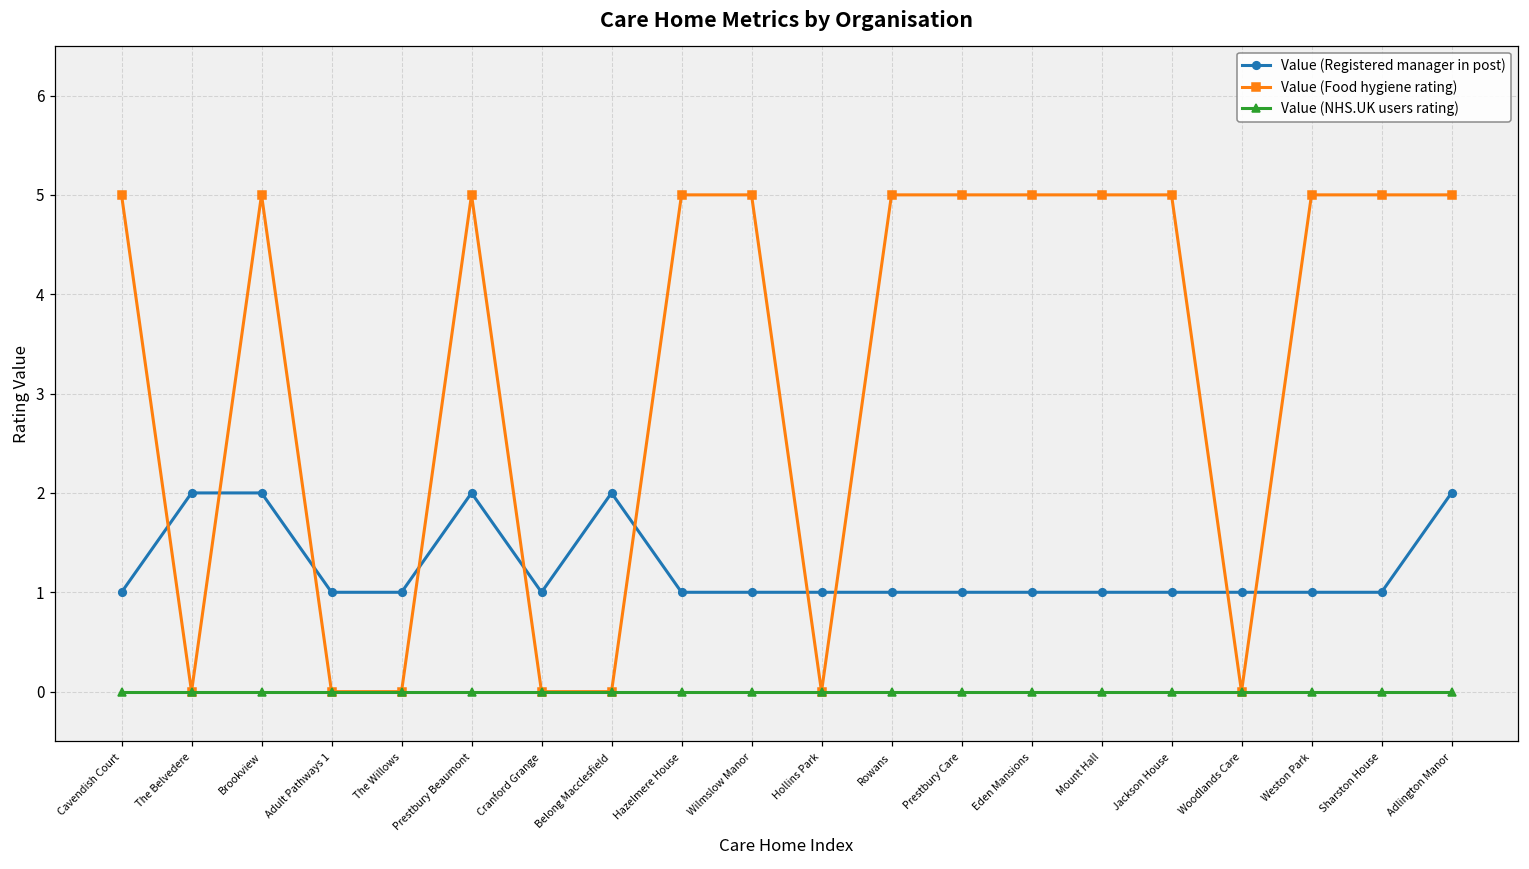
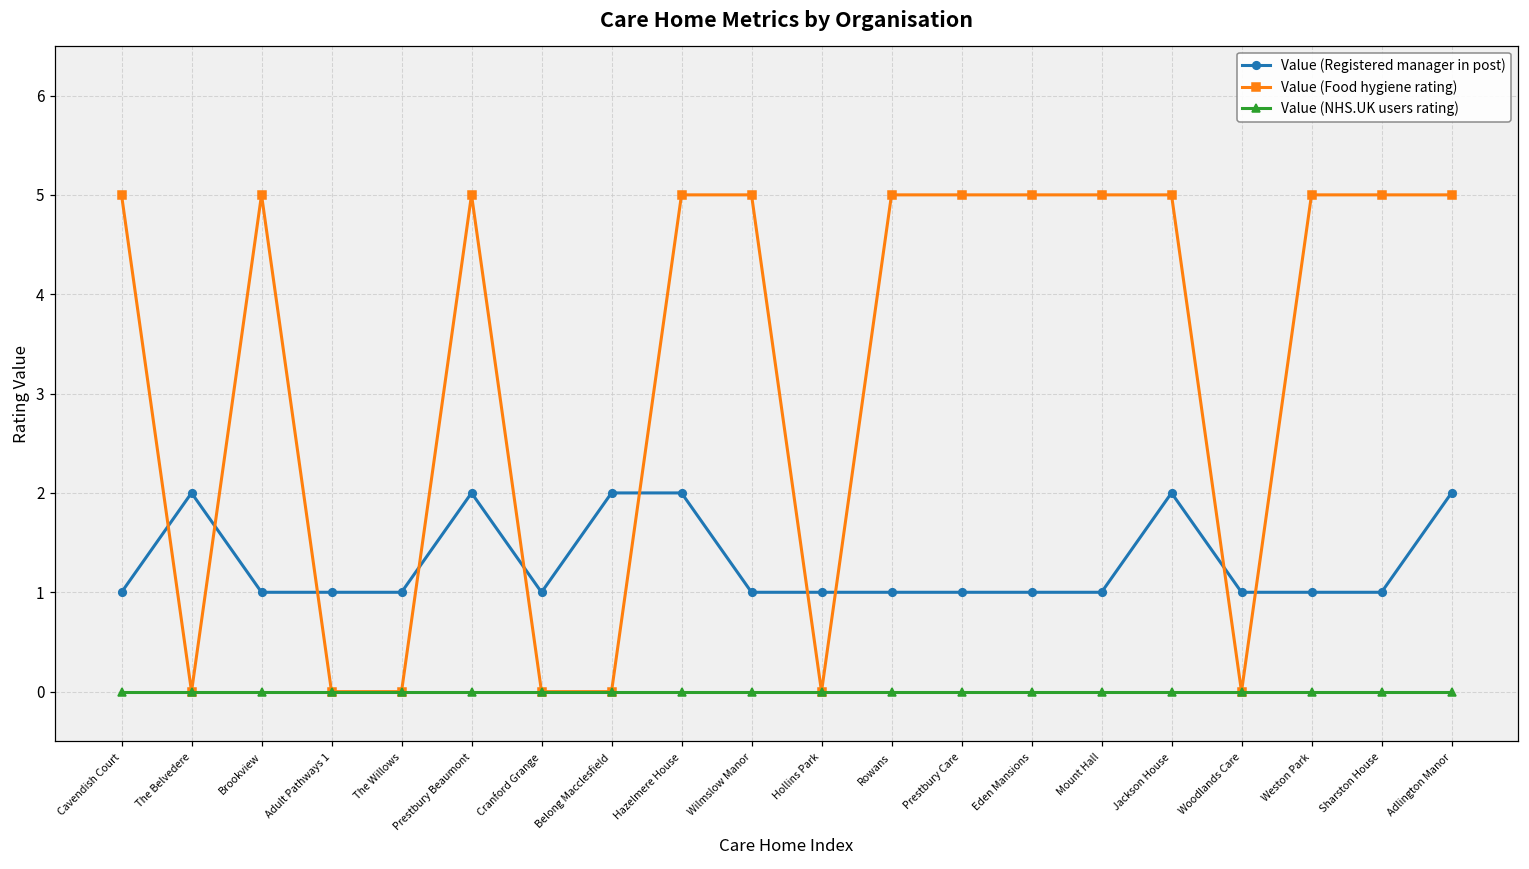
  {
    "Value (Registered manager in post)": {
      "Cavendish Court": 1,
      "The Belvedere": 2,
-     "Brookview": 2,
+     "Brookview": 1,
      "Adult Pathways 1": 1,
      "The Willows": 1,
      "Prestbury Beaumont": 2,
      "Cranford Grange": 1,
      "Belong Macclesfield": 2,
-     "Hazelmere House": 1,
+     "Hazelmere House": 2,
      "Wilmslow Manor": 1,
      "Hollins Park": 1,
      "Rowans": 1,
      "Prestbury Care": 1,
      "Eden Mansions": 1,
      "Mount Hall": 1,
-     "Jackson House": 1,
+     "Jackson House": 2,
      "Woodlands Care": 1,
      "Weston Park": 1,
      "Sharston House": 1,
      "Adlington Manor": 2
    },
    "Value (Food hygiene rating)": {
      "Cavendish Court": 5,
      "Brookview": 5,
      "Prestbury Beaumont": 5,
      "Hazelmere House": 5,
      "Wilmslow Manor": 5,
      "Rowans": 5,
      "Prestbury Care": 5,
      "Eden Mansions": 5,
      "Mount Hall": 5,
      "Jackson House": 5,
      "Weston Park": 5,
      "Sharston House": 5,
      "Adlington Manor": 5
    },
    "Value (NHS.UK users rating)": {
      "Cavendish Court": 0,
      "Brookview": 0,
      "Prestbury Beaumont": 0,
      "Hazelmere House": 0,
      "Wilmslow Manor": 0,
      "Rowans": 0,
      "Prestbury Care": 0,
      "Eden Mansions": 0,
      "Mount Hall": 0,
      "Jackson House": 0,
      "Weston Park": 0,
      "Sharston House": 0,
      "Adlington Manor": 0
    }
  }
